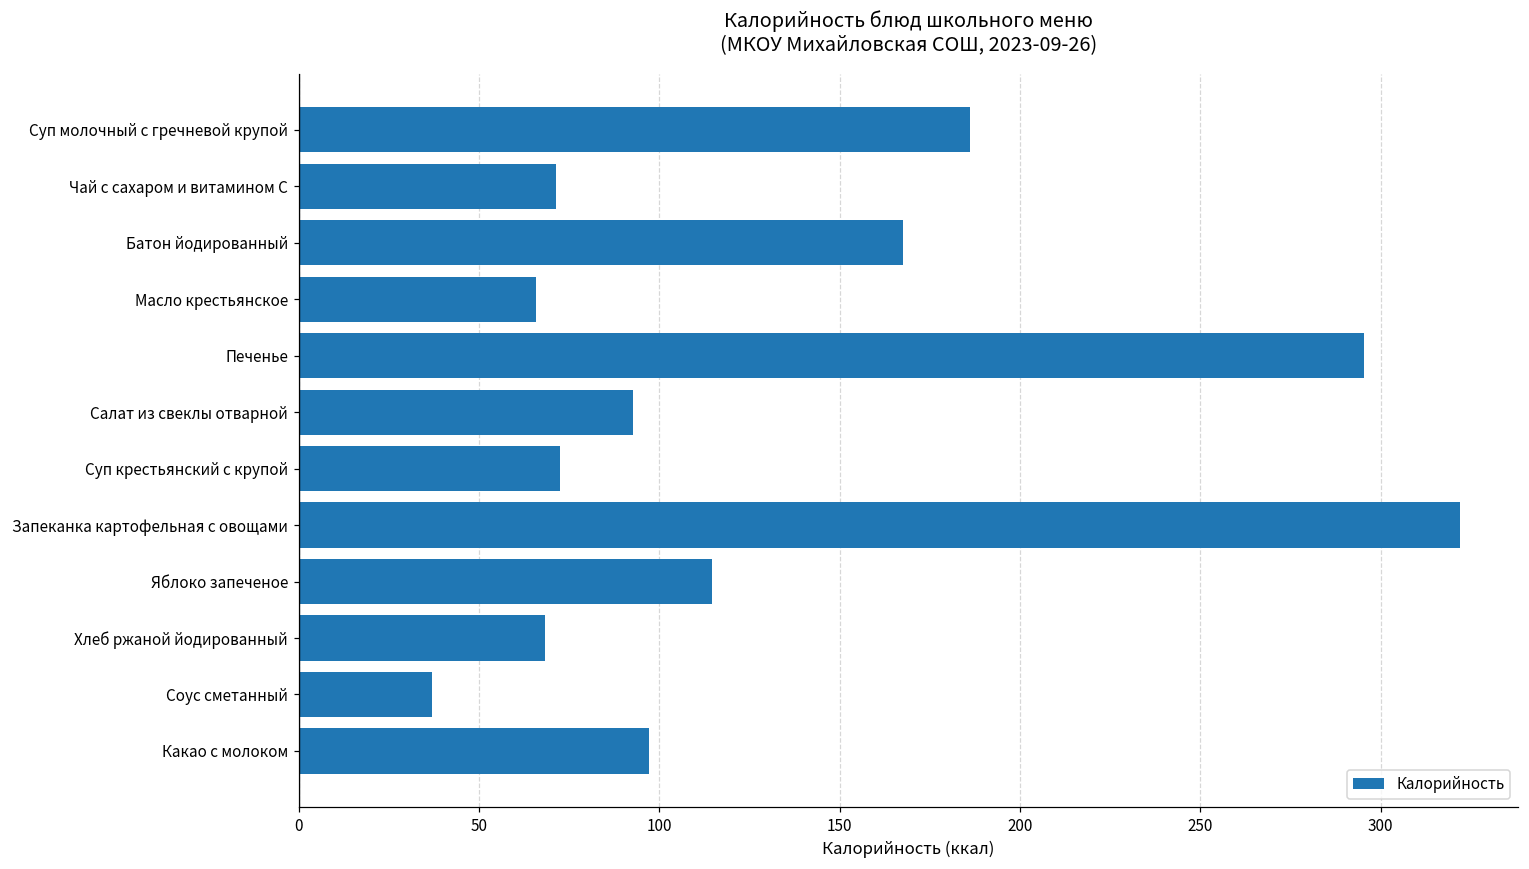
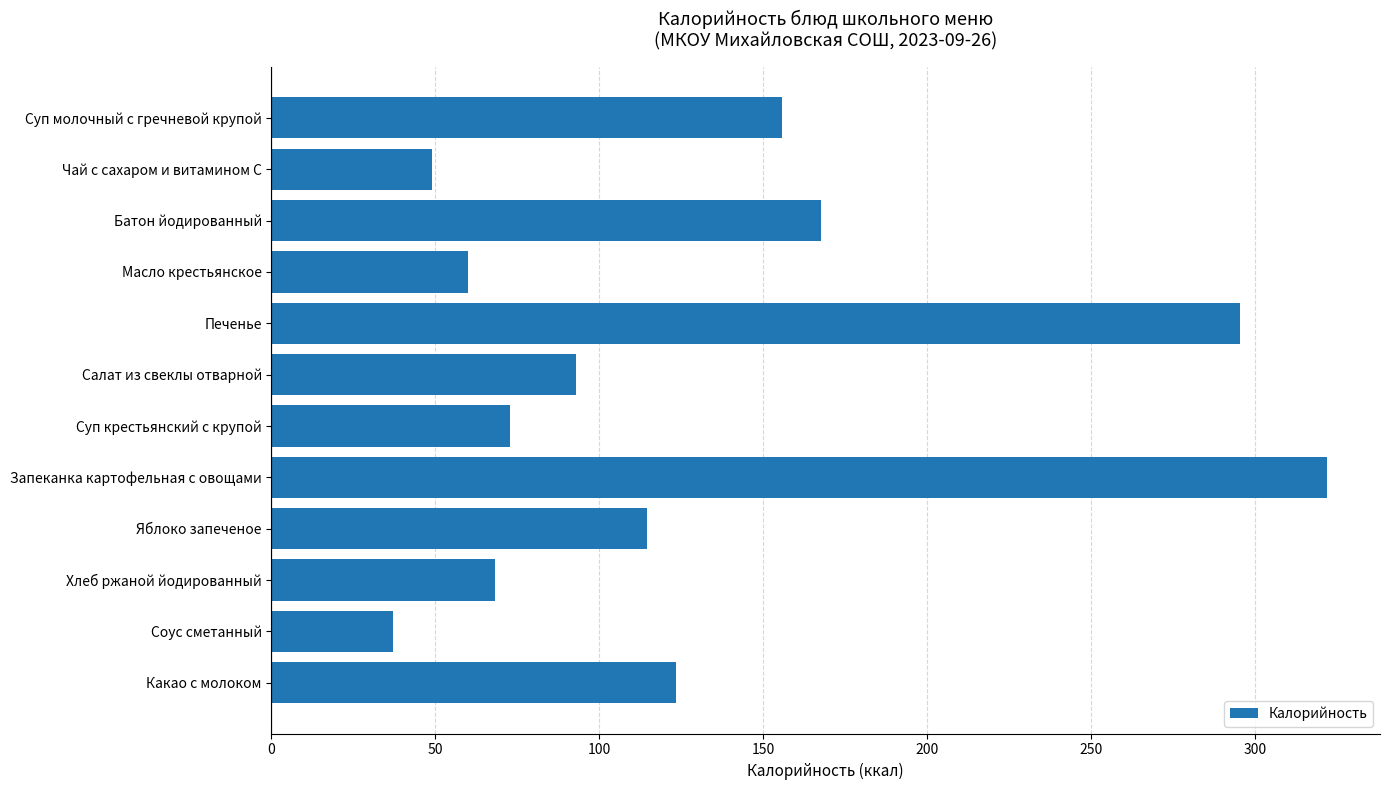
  {
-   "Суп молочный с гречневой крупой": 186,
-   "Чай с сахаром и витамином С": 71,
+   "Суп молочный с гречневой крупой": 156,
+   "Чай с сахаром и витамином С": 49,
    "Батон йодированный": 168,
-   "Масло крестьянское": 66,
+   "Масло крестьянское": 60,
    "Печенье": 296,
    "Салат из свеклы отварной": 93,
    "Суп крестьянский с крупой": 73,
    "Запеканка картофельная с овощами": 322,
    "Яблоко запеченое": 115,
    "Хлеб ржаной йодированный": 68,
    "Соус сметанный": 37,
-   "Какао с молоком": 97
+   "Какао с молоком": 123
  }
